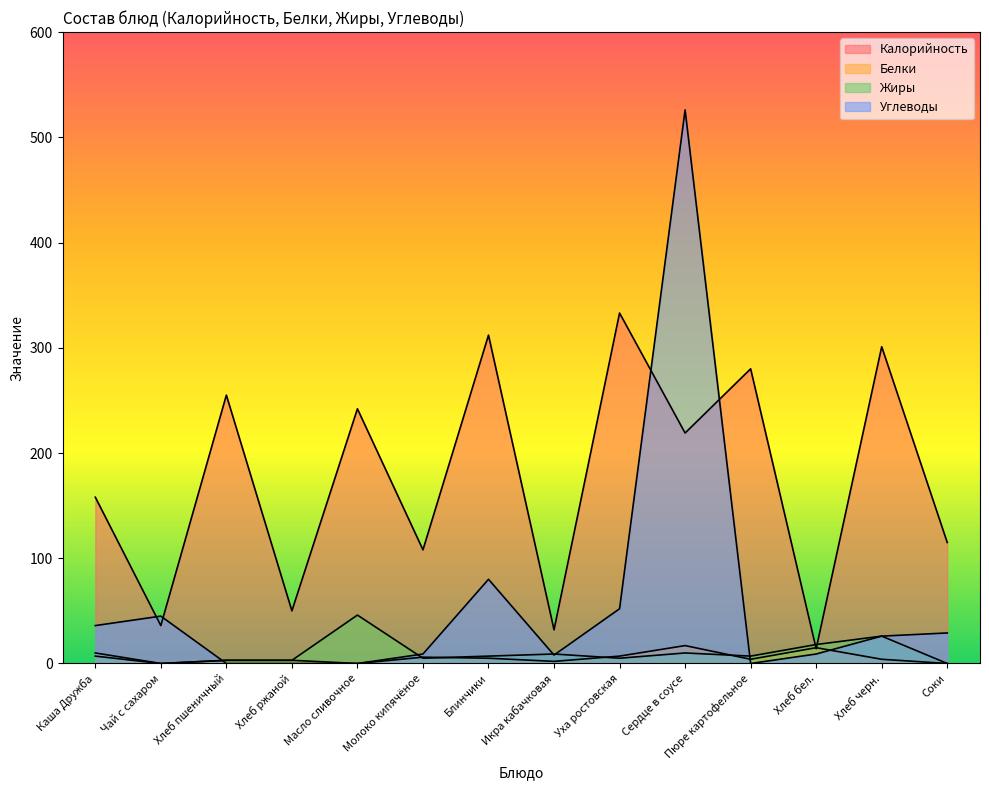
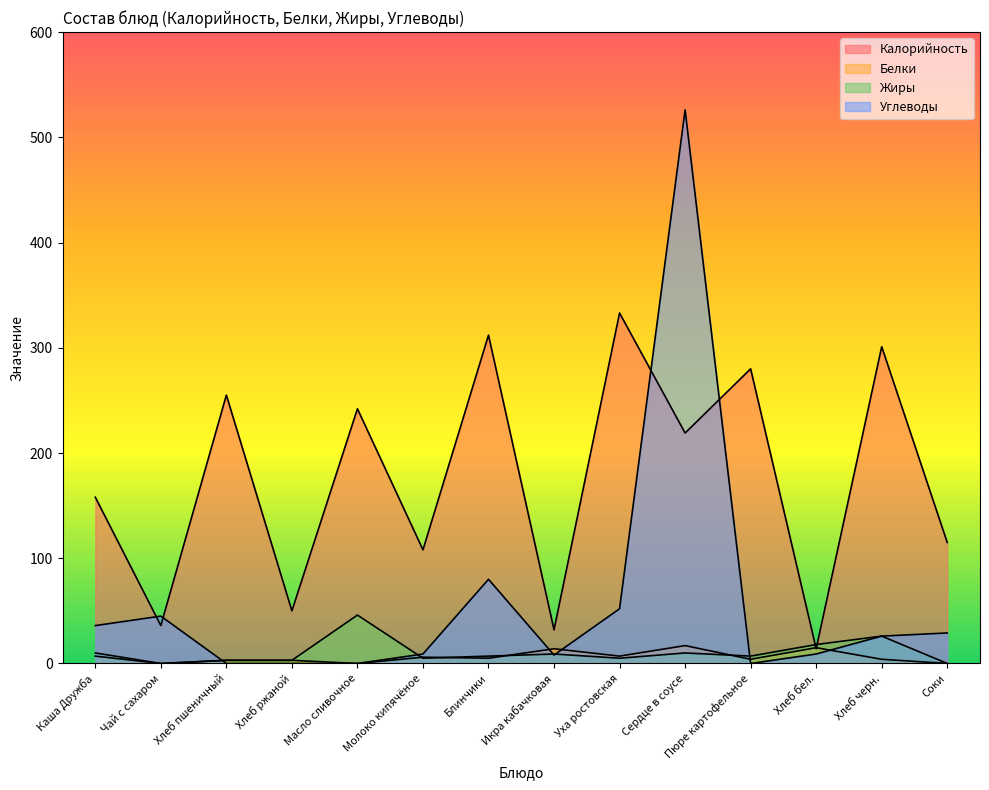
  {
    "Калорийность": {
      "Каша Дружба": 158,
      "Чай с сахаром": 36,
      "Хлеб пшеничный": 255,
      "Хлеб ржаной": 50,
      "Масло сливочное": 242,
      "Молоко кипячёное": 108,
      "Блинчики": 312,
      "Икра кабачковая": 32,
      "Уха ростовская": 333,
      "Сердце в соусе": 219,
      "Пюре картофельное": 280,
      "Хлеб черн.": 301,
      "Соки": 115
    },
    "Белки": {
      "Каша Дружба": 7,
-     "Икра кабачковая": 2,
+     "Икра кабачковая": 14,
      "Сердце в соусе": 17,
      "Пюре картофельное": 4,
      "Хлеб черн.": 4
    },
    "Жиры": {
      "Каша Дружба": 10,
      "Масло сливочное": 46,
      "Сердце в соусе": 10,
      "Пюре картофельное": 7,
      "Хлеб бел.": 18
    },
    "Углеводы": {
      "Каша Дружба": 36,
      "Чай с сахаром": 45,
      "Хлеб пшеничный": 0,
      "Хлеб ржаной": 0,
      "Молоко кипячёное": 9,
      "Блинчики": 80,
      "Уха ростовская": 52,
      "Сердце в соусе": 526,
      "Пюре картофельное": 0,
      "Хлеб бел.": 9,
      "Соки": 29
    }
  }
